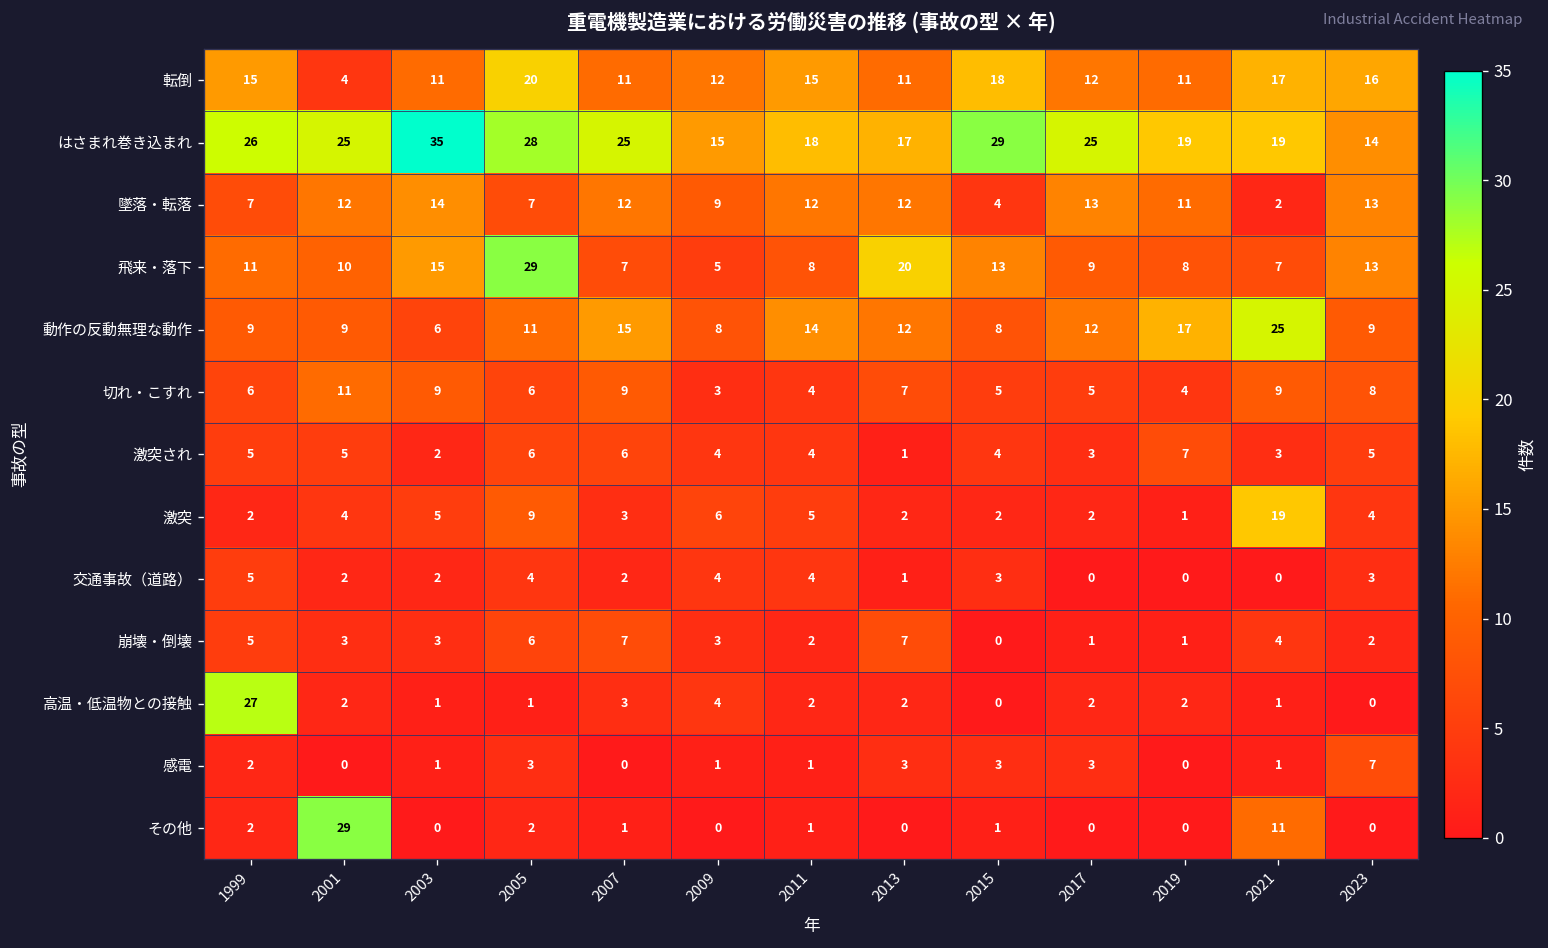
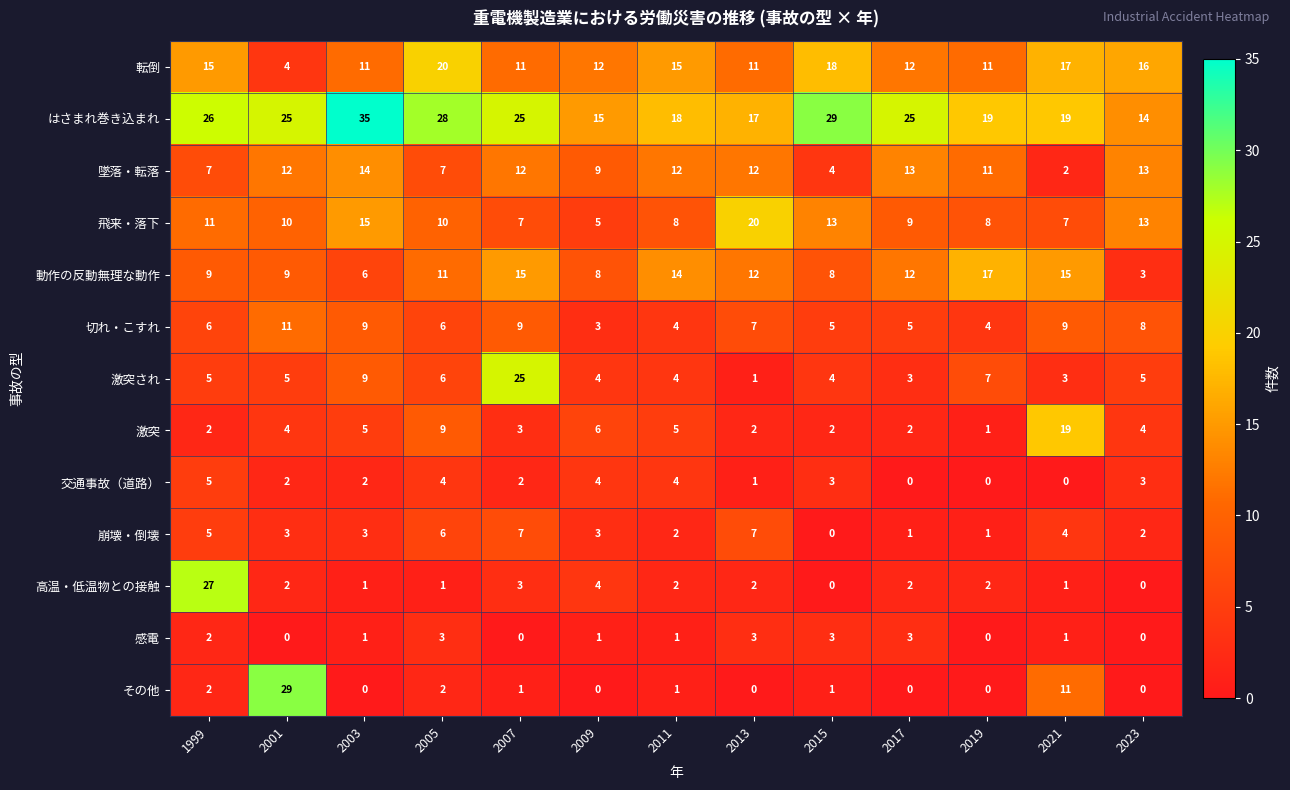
  {
    "転倒": {
      "1999": 15,
      "2001": 4,
      "2003": 11,
      "2005": 20,
      "2007": 11,
      "2009": 12,
      "2011": 15,
      "2013": 11,
      "2015": 18,
      "2017": 12,
      "2019": 11,
      "2021": 17,
      "2023": 16
    },
    "はさまれ巻き込まれ": {
      "1999": 26,
      "2001": 25,
      "2003": 35,
      "2005": 28,
      "2007": 25,
      "2009": 15,
      "2011": 18,
      "2013": 17,
      "2015": 29,
      "2017": 25,
      "2019": 19,
      "2021": 19,
      "2023": 14
    },
    "墜落・転落": {
      "1999": 7,
      "2001": 12,
      "2003": 14,
      "2005": 7,
      "2007": 12,
      "2009": 9,
      "2011": 12,
      "2013": 12,
      "2015": 4,
      "2017": 13,
      "2019": 11,
      "2021": 2,
      "2023": 13
    },
    "飛来・落下": {
      "1999": 11,
      "2001": 10,
      "2003": 15,
-     "2005": 29,
+     "2005": 10,
      "2007": 7,
      "2009": 5,
      "2011": 8,
      "2013": 20,
      "2015": 13,
      "2017": 9,
      "2019": 8,
      "2021": 7,
      "2023": 13
    },
    "動作の反動無理な動作": {
      "1999": 9,
      "2001": 9,
      "2003": 6,
      "2005": 11,
      "2007": 15,
      "2009": 8,
      "2011": 14,
      "2013": 12,
      "2015": 8,
      "2017": 12,
      "2019": 17,
-     "2021": 25,
-     "2023": 9
+     "2021": 15,
+     "2023": 3
    },
    "切れ・こすれ": {
      "1999": 6,
      "2001": 11,
      "2003": 9,
      "2005": 6,
      "2007": 9,
      "2009": 3,
      "2011": 4,
      "2013": 7,
      "2015": 5,
      "2017": 5,
      "2019": 4,
      "2021": 9,
      "2023": 8
    },
    "激突され": {
      "1999": 5,
      "2001": 5,
-     "2003": 2,
+     "2003": 9,
      "2005": 6,
-     "2007": 6,
+     "2007": 25,
      "2009": 4,
      "2011": 4,
      "2013": 1,
      "2015": 4,
      "2017": 3,
      "2019": 7,
      "2021": 3,
      "2023": 5
    },
    "激突": {
      "1999": 2,
      "2001": 4,
      "2003": 5,
      "2005": 9,
      "2007": 3,
      "2009": 6,
      "2011": 5,
      "2013": 2,
      "2015": 2,
      "2017": 2,
      "2019": 1,
      "2021": 19,
      "2023": 4
    },
    "交通事故（道路）": {
      "1999": 5,
      "2001": 2,
      "2003": 2,
      "2005": 4,
      "2007": 2,
      "2009": 4,
      "2011": 4,
      "2013": 1,
      "2015": 3,
      "2017": 0,
      "2019": 0,
      "2021": 0,
      "2023": 3
    },
    "崩壊・倒壊": {
      "1999": 5,
      "2001": 3,
      "2003": 3,
      "2005": 6,
      "2007": 7,
      "2009": 3,
      "2011": 2,
      "2013": 7,
      "2015": 0,
      "2017": 1,
      "2019": 1,
      "2021": 4,
      "2023": 2
    },
    "高温・低温物との接触": {
      "1999": 27,
      "2001": 2,
      "2003": 1,
      "2005": 1,
      "2007": 3,
      "2009": 4,
      "2011": 2,
      "2013": 2,
      "2015": 0,
      "2017": 2,
      "2019": 2,
      "2021": 1,
      "2023": 0
    },
    "感電": {
      "1999": 2,
      "2001": 0,
      "2003": 1,
      "2005": 3,
      "2007": 0,
      "2009": 1,
      "2011": 1,
      "2013": 3,
      "2015": 3,
      "2017": 3,
      "2019": 0,
      "2021": 1,
-     "2023": 7
+     "2023": 0
    },
    "その他": {
      "1999": 2,
      "2001": 29,
      "2003": 0,
      "2005": 2,
      "2007": 1,
      "2009": 0,
      "2011": 1,
      "2013": 0,
      "2015": 1,
      "2017": 0,
      "2019": 0,
      "2021": 11,
      "2023": 0
    }
  }
